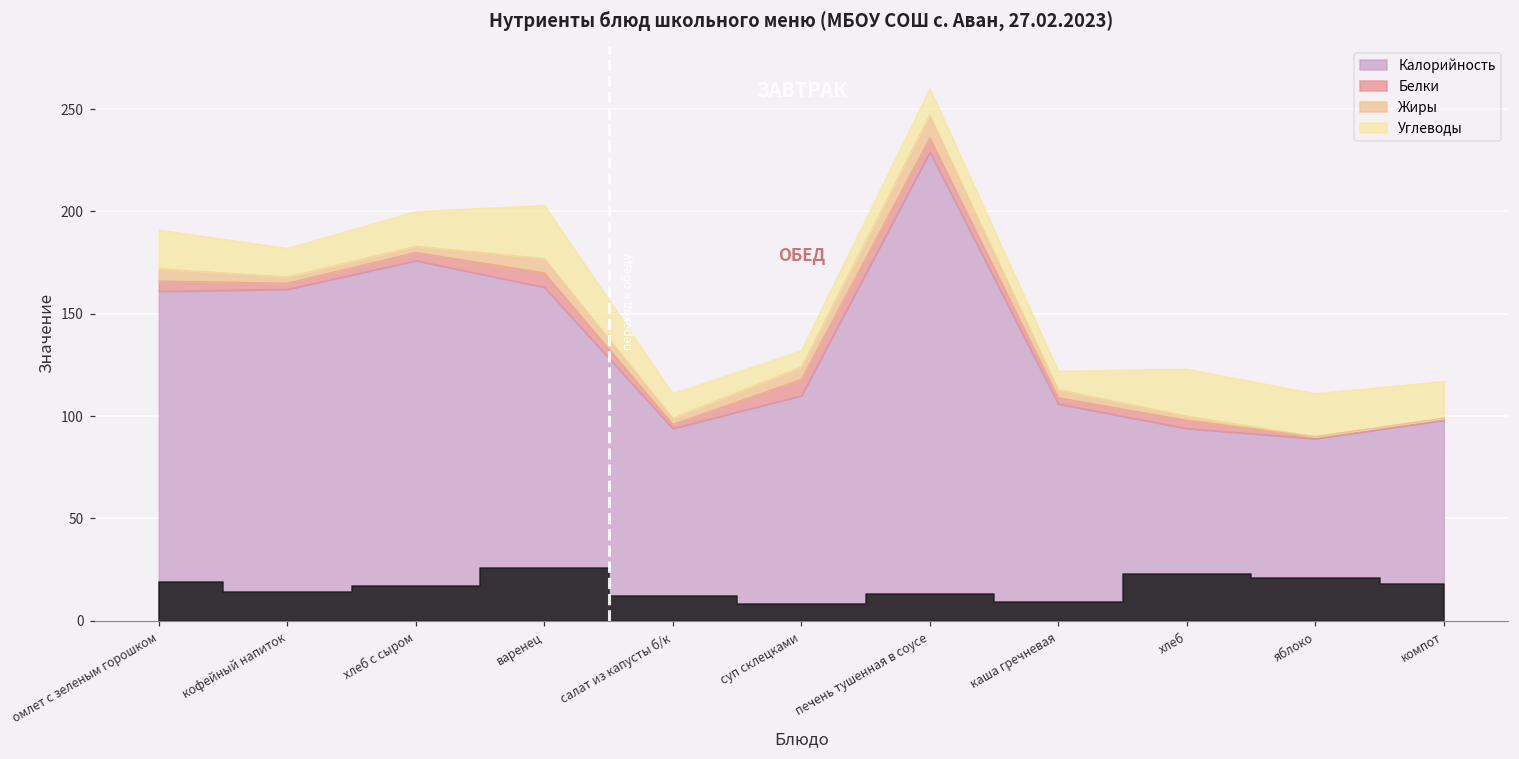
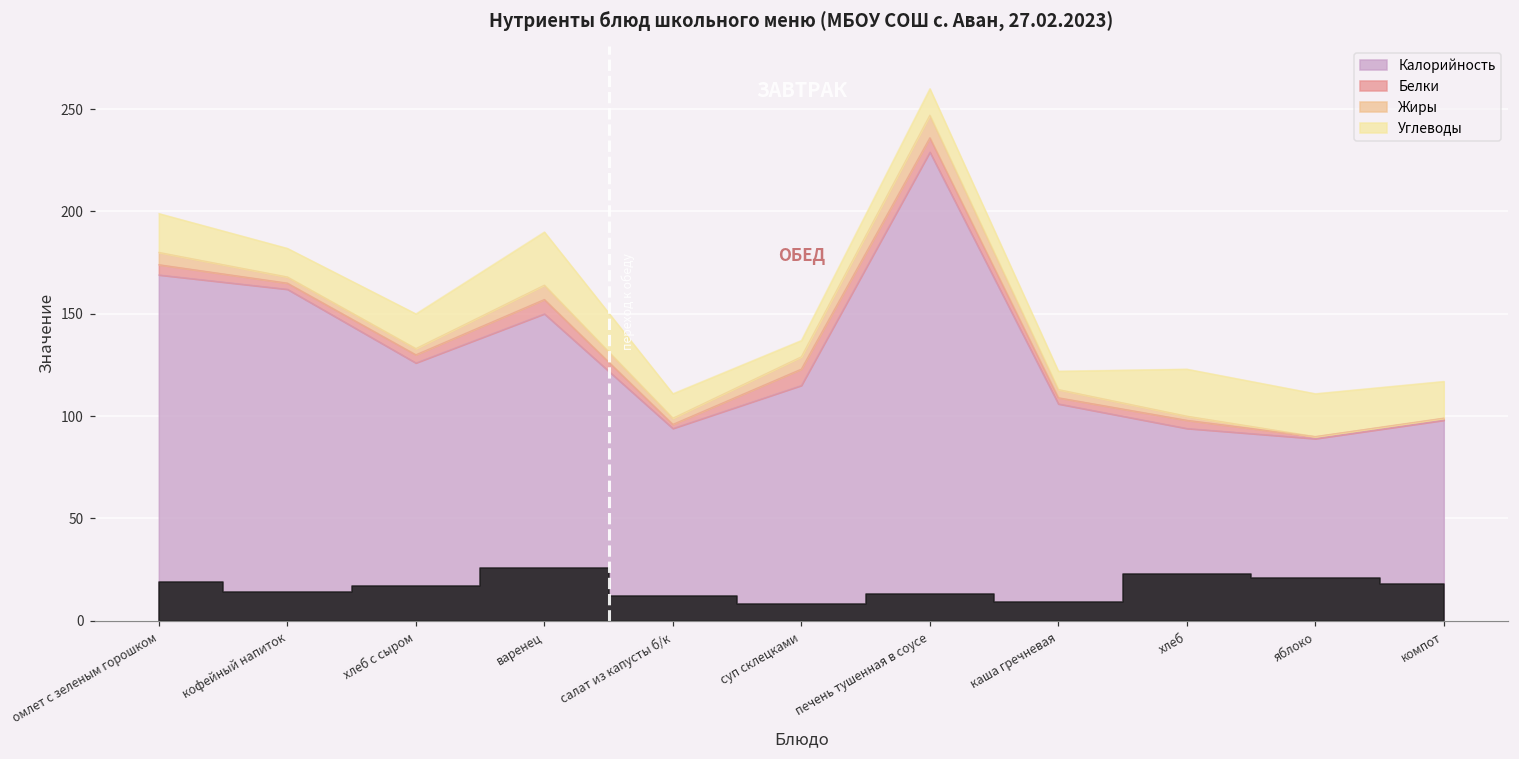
  {
    "Калорийность": {
-     "омлет с зеленым горошком": 161,
+     "омлет с зеленым горошком": 169,
      "кофейный напиток": 162,
-     "хлеб с сыром": 176,
-     "варенец": 163,
+     "хлеб с сыром": 126,
+     "варенец": 150,
      "салат из капусты б/к": 94,
-     "суп склецками": 110,
+     "суп склецками": 115,
      "печень тушенная в соусе": 229,
      "каша гречневая": 106,
      "хлеб": 94
    }
  }
